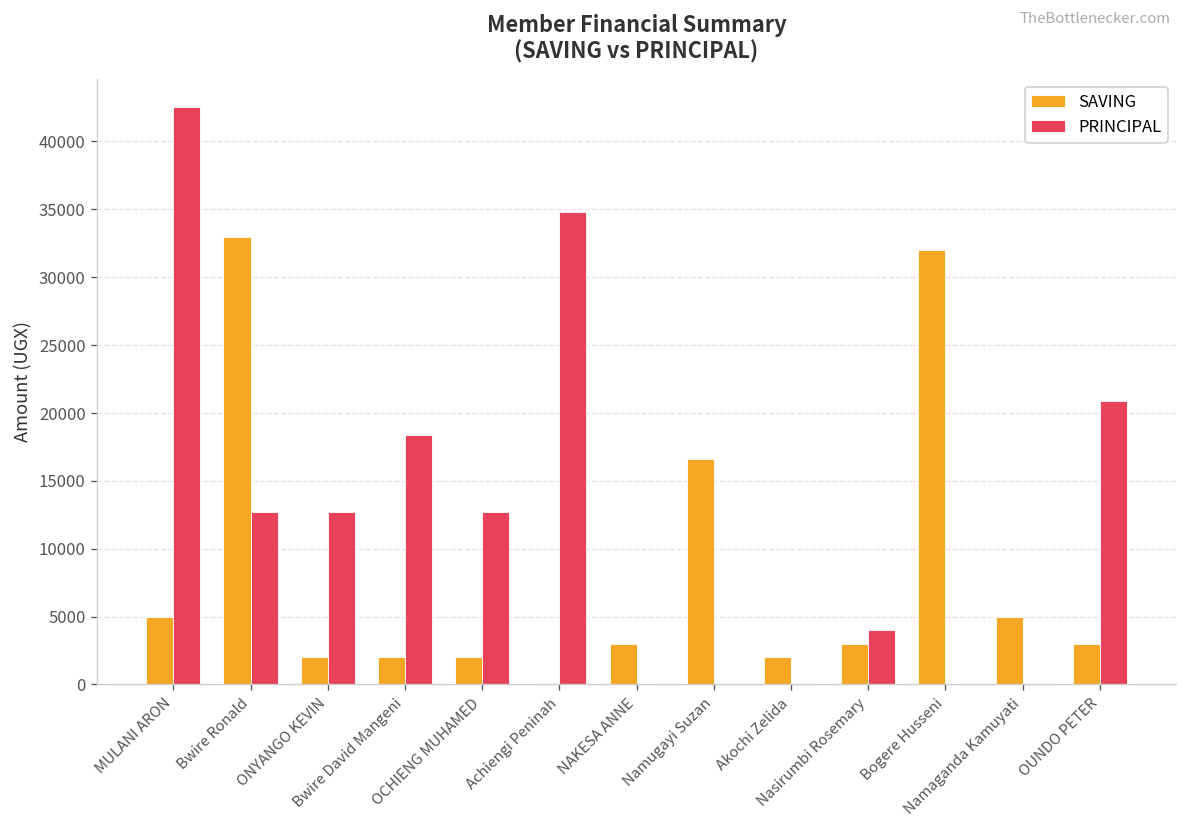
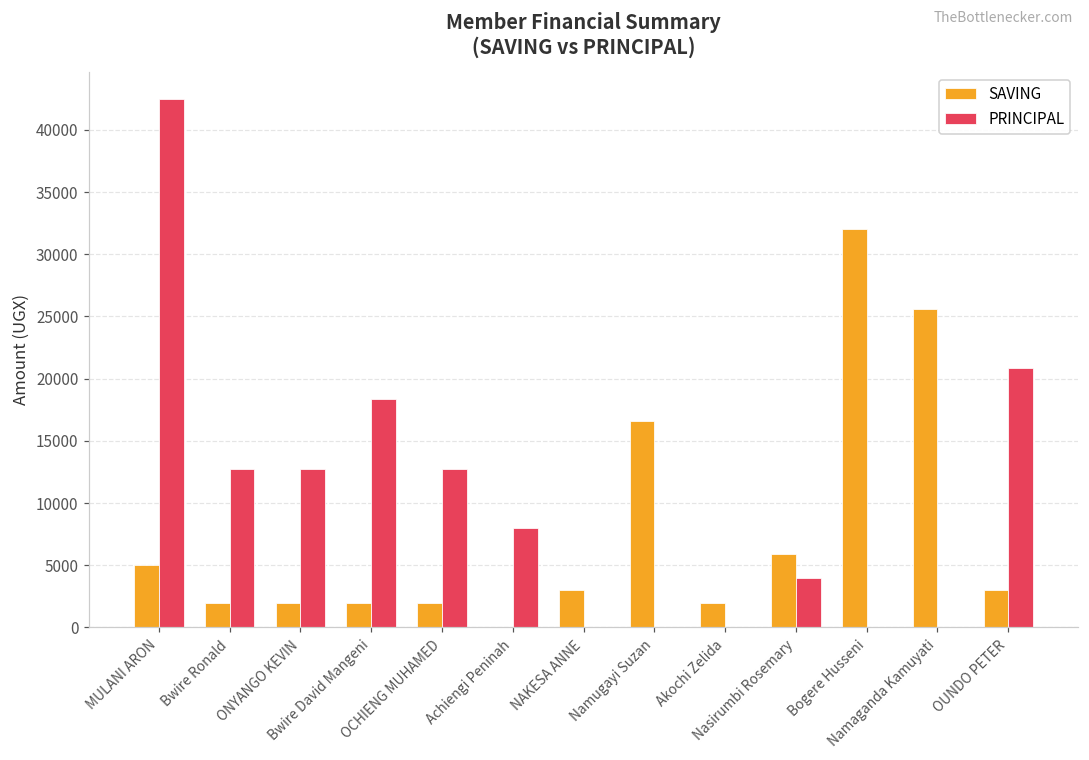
  {
    "SAVING": {
      "MULANI ARON": 5000,
-     "Bwire Ronald": 33000,
+     "Bwire Ronald": 2000,
      "ONYANGO KEVIN": 2000,
      "Bwire David Mangeni": 2000,
      "OCHIENG MUHAMED": 2000,
      "Achiengi Peninah": 0,
      "NAKESA ANNE": 3000,
      "Namugayi Suzan": 16600,
      "Akochi Zelida": 2000,
-     "Nasirumbi Rosemary": 3000,
+     "Nasirumbi Rosemary": 5900,
      "Bogere Husseni": 32000,
-     "Namaganda Kamuyati": 5000,
+     "Namaganda Kamuyati": 25600,
      "OUNDO PETER": 3000
    },
    "PRINCIPAL": {
      "MULANI ARON": 42500,
      "Bwire Ronald": 12700,
      "ONYANGO KEVIN": 12700,
      "Bwire David Mangeni": 18400,
      "OCHIENG MUHAMED": 12700,
-     "Achiengi Peninah": 34800,
+     "Achiengi Peninah": 8000,
      "NAKESA ANNE": 0,
      "Namugayi Suzan": 0,
      "Akochi Zelida": 0,
      "Nasirumbi Rosemary": 4000,
      "Bogere Husseni": 0,
      "Namaganda Kamuyati": 0,
      "OUNDO PETER": 20900
    }
  }
